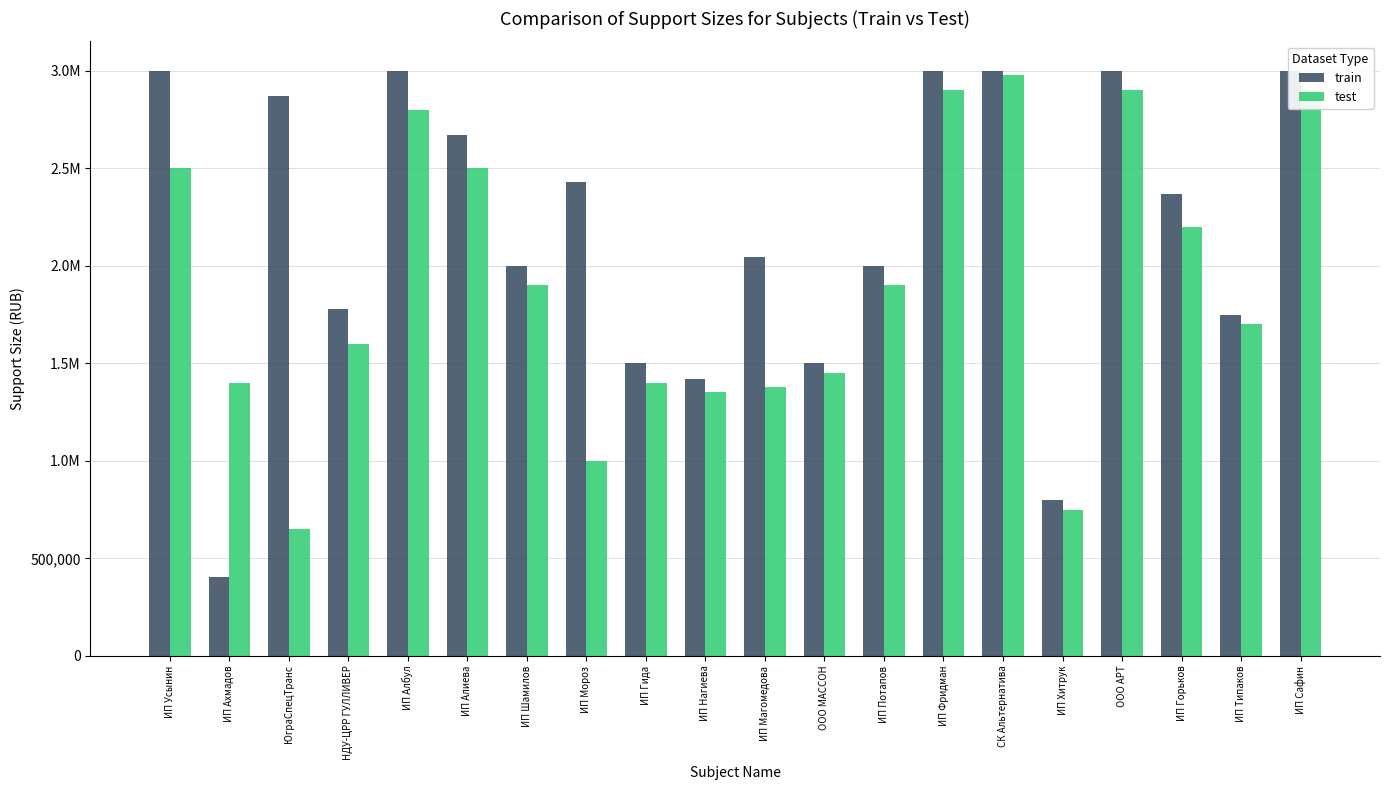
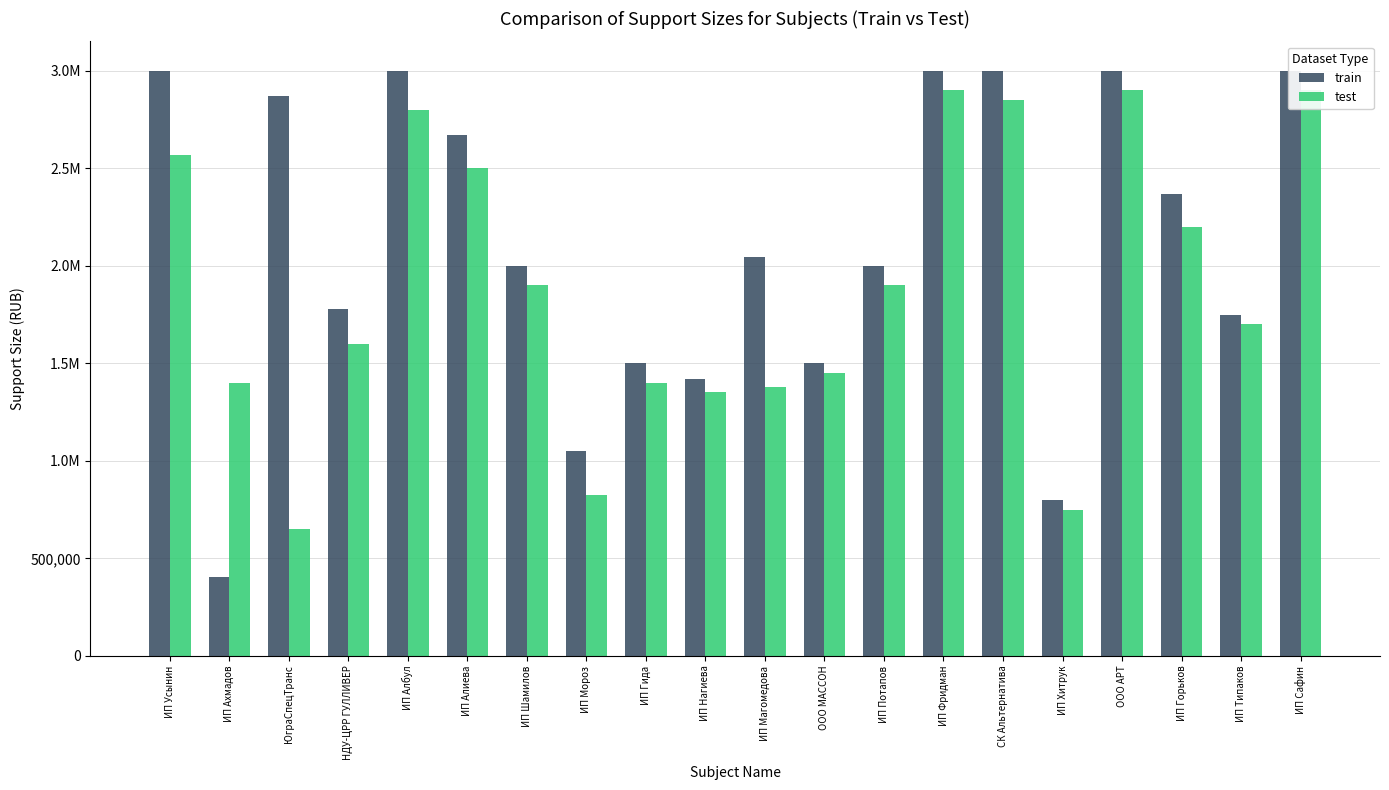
  {
    "train": {
      "ИП Усынин": "3,000,000",
      "ИП Ахмадов": "410,000",
      "ЮграСпецТранс": "2,870,000",
      "НДУ-ЦРР ГУЛЛИВЕР": "1,780,000",
      "ИП Албул": "3,000,000",
      "ИП Алиева": "2,670,000",
      "ИП Шамилов": "2,000,000",
-     "ИП Мороз": "2,430,000",
+     "ИП Мороз": "1,050,000",
      "ИП Гида": "1,500,000",
      "ИП Нагиева": "1,420,000",
      "ИП Магомедова": "2,040,000",
      "ООО МАССОН": "1,500,000",
      "ИП Потапов": "2,000,000",
      "ИП Фридман": "3,000,000",
      "СК Альтернатива": "3,000,000",
      "ИП Хитрук": "800,000",
      "ООО АРТ": "3,000,000",
      "ИП Горьков": "2,370,000",
      "ИП Типаков": "1,750,000"
    },
    "test": {
-     "ИП Усынин": "2,500,000",
+     "ИП Усынин": "2,570,000",
      "ИП Ахмадов": "1,400,000",
      "ЮграСпецТранс": "650,000",
      "НДУ-ЦРР ГУЛЛИВЕР": "1,600,000",
      "ИП Албул": "2,800,000",
      "ИП Алиева": "2,500,000",
      "ИП Шамилов": "1,900,000",
-     "ИП Мороз": "1,000,000",
+     "ИП Мороз": "830,000",
      "ИП Гида": "1,400,000",
      "ИП Нагиева": "1,350,000",
      "ИП Магомедова": "1,380,000",
      "ООО МАССОН": "1,450,000",
      "ИП Потапов": "1,900,000",
      "ИП Фридман": "2,900,000",
-     "СК Альтернатива": "2,980,000",
+     "СК Альтернатива": "2,850,000",
      "ИП Хитрук": "750,000",
      "ООО АРТ": "2,900,000",
      "ИП Горьков": "2,200,000",
      "ИП Типаков": "1,700,000"
    }
  }
